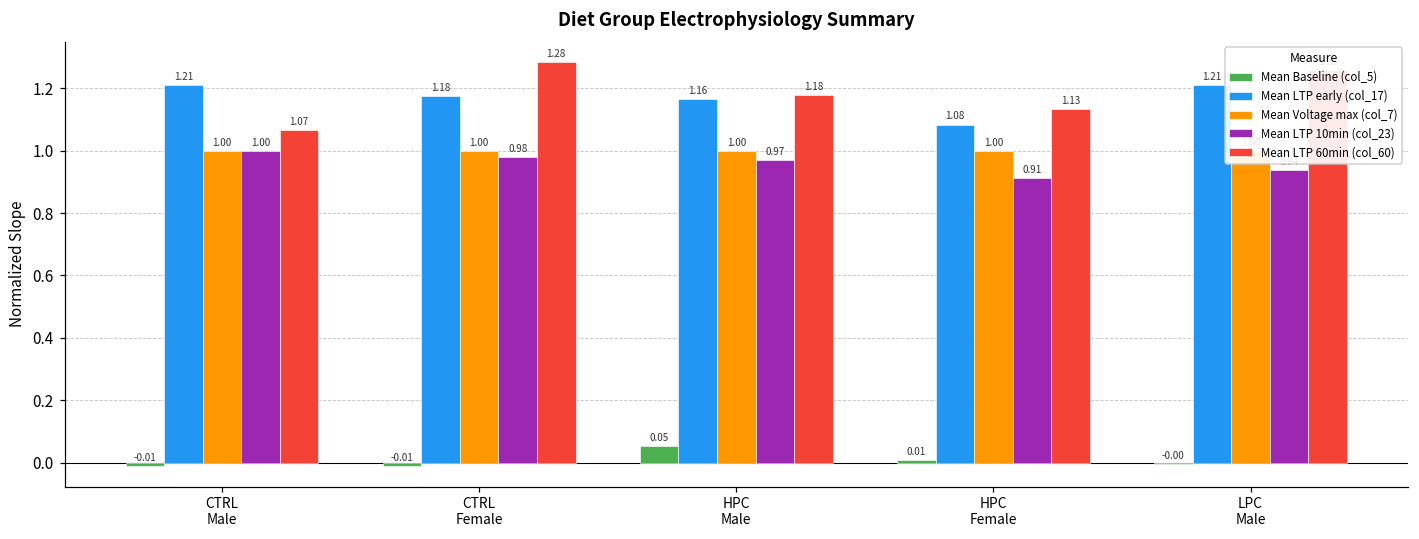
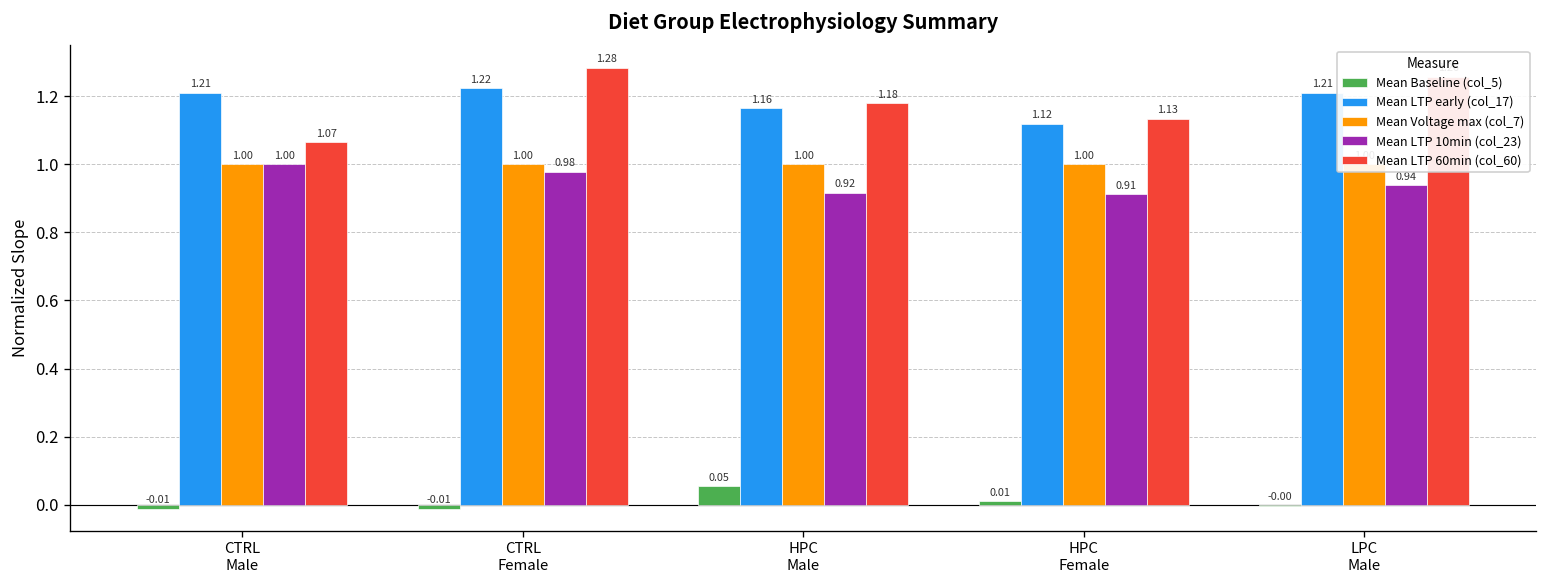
  {
    "Mean Baseline (col_5)": {
      "CTRL Male": -0.01,
      "CTRL Female": -0.01,
      "HPC Male": 0.05,
      "HPC Female": 0.01,
      "LPC Male": -0.00
    },
    "Mean LTP early (col_17)": {
      "CTRL Male": 1.21,
-     "CTRL Female": 1.18,
+     "CTRL Female": 1.22,
      "HPC Male": 1.16,
-     "HPC Female": 1.08,
+     "HPC Female": 1.12,
      "LPC Male": 1.21
    },
    "Mean Voltage max (col_7)": {
      "CTRL Male": 1.00,
      "CTRL Female": 1.00,
      "HPC Male": 1.00,
      "HPC Female": 1.00
    },
    "Mean LTP 10min (col_23)": {
      "CTRL Male": 1.00,
      "CTRL Female": 0.98,
-     "HPC Male": 0.97,
+     "HPC Male": 0.92,
      "HPC Female": 0.91,
      "LPC Male": 0.94
    },
    "Mean LTP 60min (col_60)": {
      "CTRL Male": 1.07,
      "CTRL Female": 1.28,
      "HPC Male": 1.18,
      "HPC Female": 1.13
    }
  }
